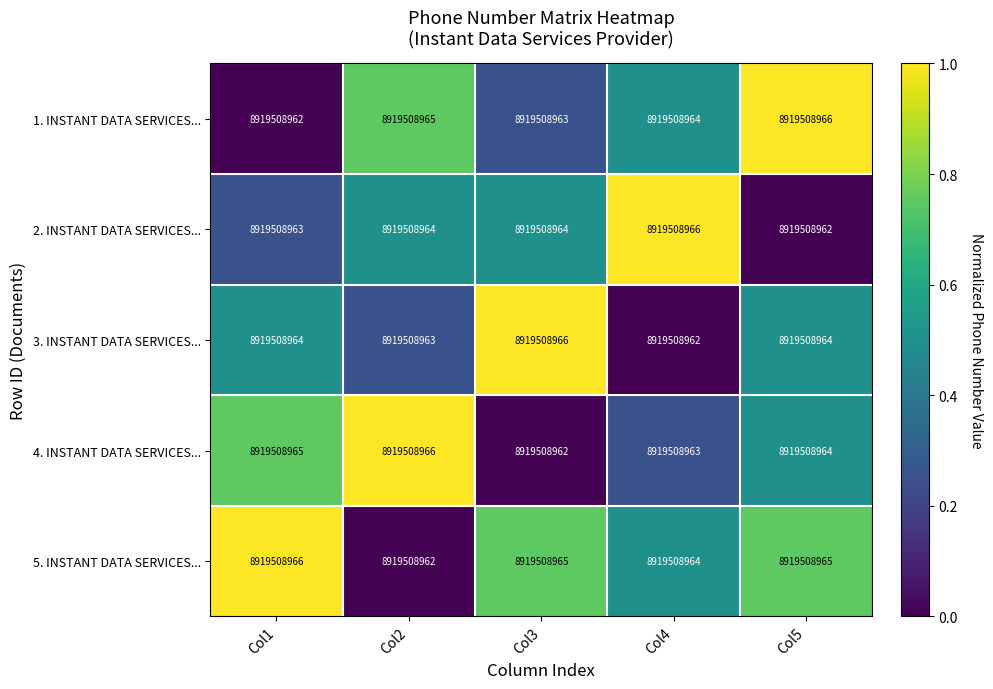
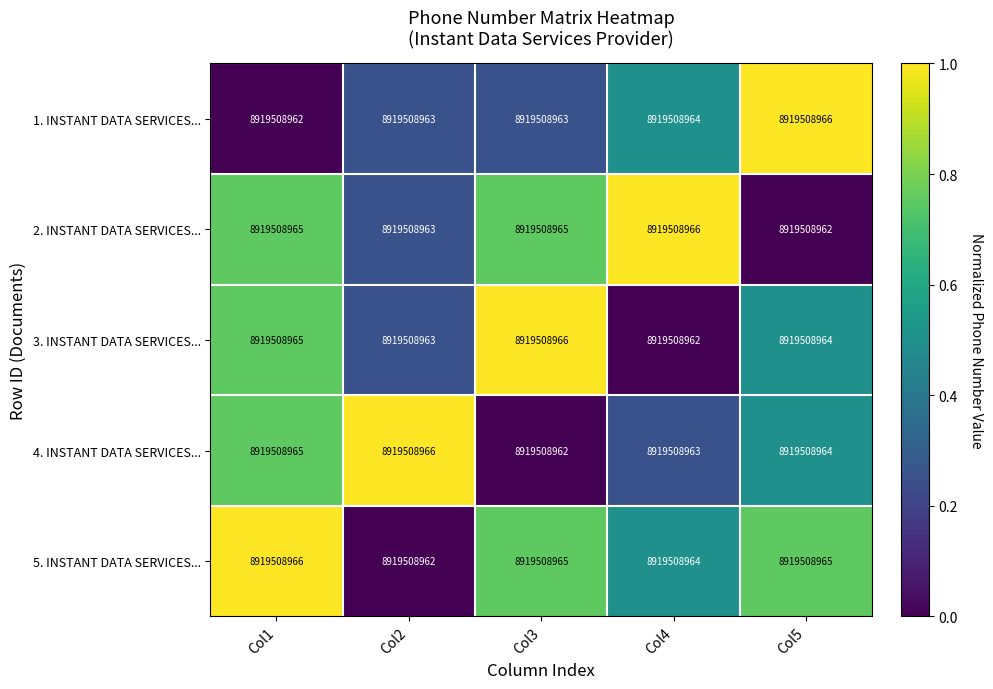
  {
    "1. INSTANT DATA SERVICES...": {
      "Col1": 8919508962,
-     "Col2": 8919508965,
+     "Col2": 8919508963,
      "Col3": 8919508963,
      "Col4": 8919508964,
      "Col5": 8919508966
    },
    "2. INSTANT DATA SERVICES...": {
-     "Col1": 8919508963,
-     "Col2": 8919508964,
-     "Col3": 8919508964,
+     "Col1": 8919508965,
+     "Col2": 8919508963,
+     "Col3": 8919508965,
      "Col4": 8919508966,
      "Col5": 8919508962
    },
    "3. INSTANT DATA SERVICES...": {
-     "Col1": 8919508964,
+     "Col1": 8919508965,
      "Col2": 8919508963,
      "Col3": 8919508966,
      "Col4": 8919508962,
      "Col5": 8919508964
    },
    "4. INSTANT DATA SERVICES...": {
      "Col1": 8919508965,
      "Col2": 8919508966,
      "Col3": 8919508962,
      "Col4": 8919508963,
      "Col5": 8919508964
    },
    "5. INSTANT DATA SERVICES...": {
      "Col1": 8919508966,
      "Col2": 8919508962,
      "Col3": 8919508965,
      "Col4": 8919508964,
      "Col5": 8919508965
    }
  }
